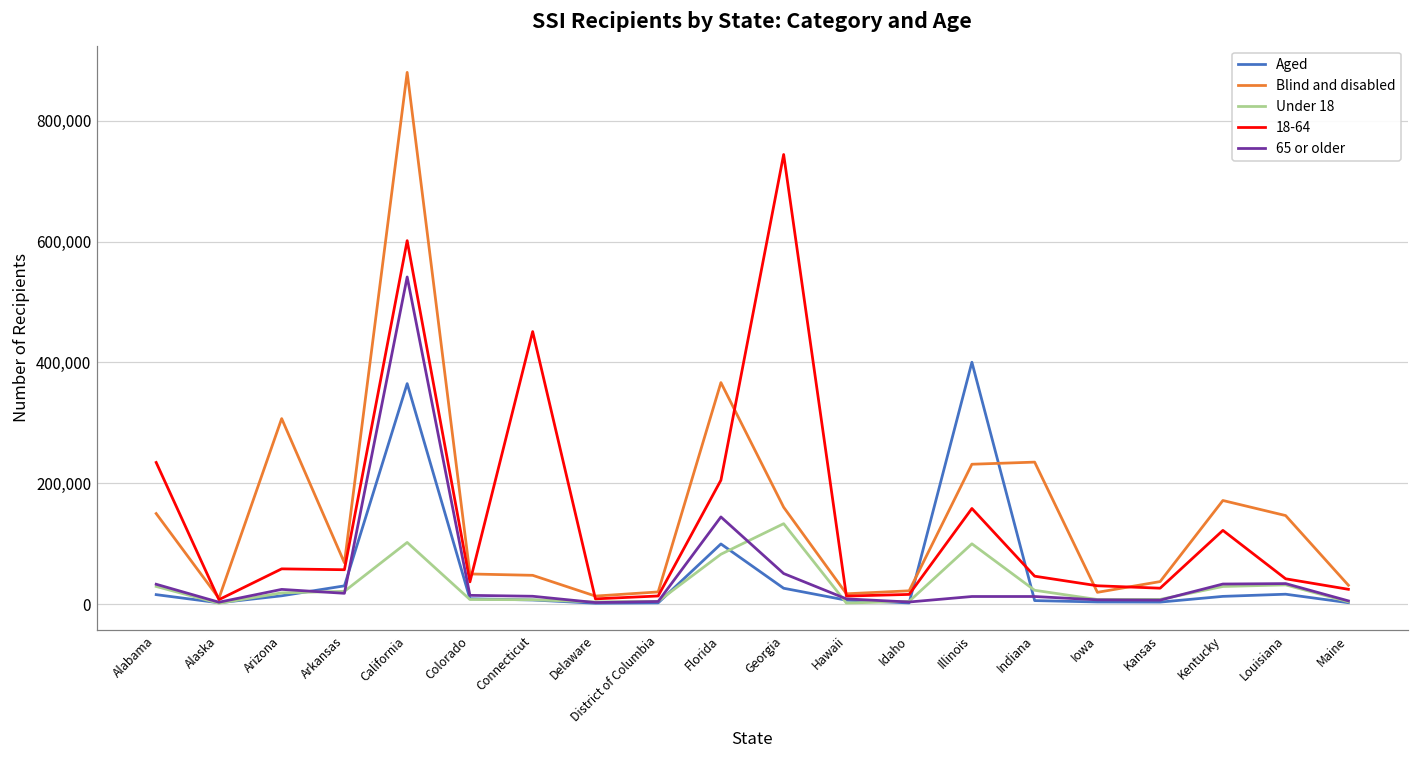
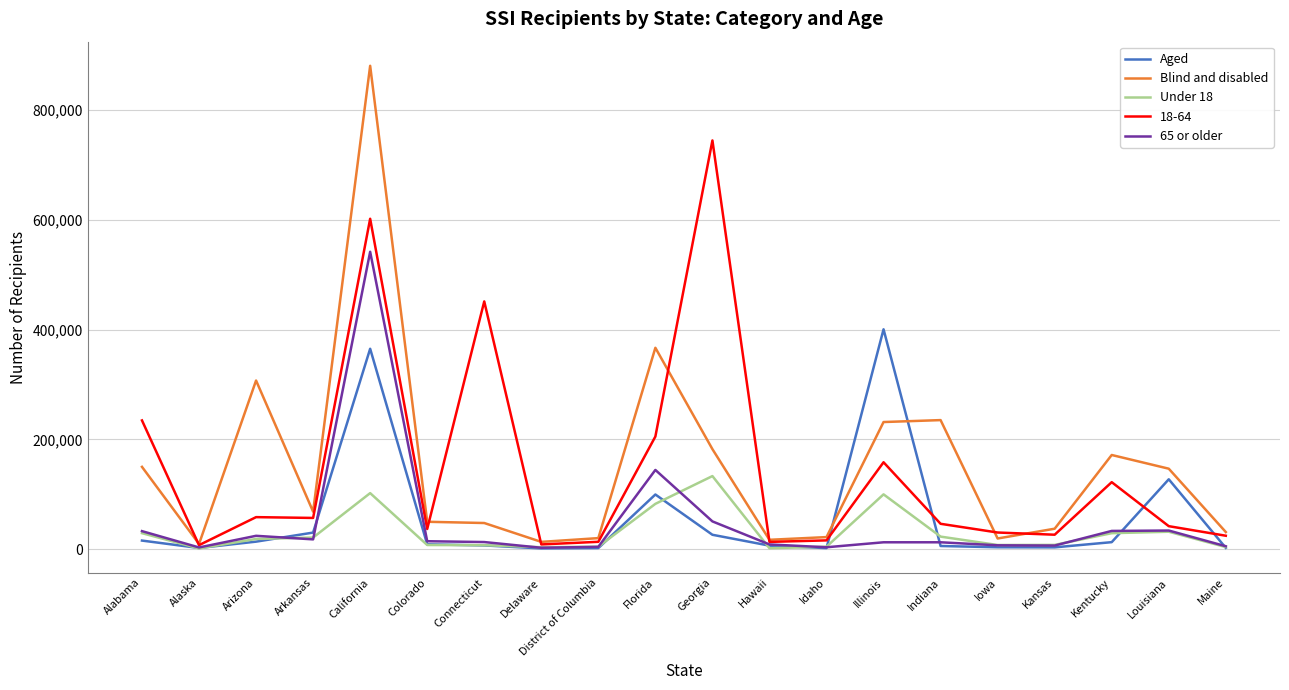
  {
    "Aged": {
      "Alabama": "20,000",
      "Arizona": "10,000",
      "Arkansas": "30,000",
      "California": "360,000",
      "Florida": "100,000",
      "Georgia": "30,000",
      "Illinois": "400,000",
      "Indiana": "10,000",
      "Kentucky": "10,000",
-     "Louisiana": "20,000"
+     "Louisiana": "130,000"
    },
    "Blind and disabled": {
      "Alabama": "150,000",
      "Arizona": "310,000",
      "Arkansas": "70,000",
      "California": "880,000",
      "Colorado": "50,000",
      "Connecticut": "50,000",
      "District of Columbia": "20,000",
      "Florida": "370,000",
-     "Georgia": "160,000",
+     "Georgia": "180,000",
      "Idaho": "20,000",
      "Illinois": "230,000",
      "Indiana": "240,000",
      "Iowa": "20,000",
      "Kansas": "40,000",
      "Kentucky": "170,000",
      "Louisiana": "150,000",
      "Maine": "30,000"
    },
    "Under 18": {
      "Arizona": "20,000",
      "California": "100,000",
      "Florida": "80,000",
      "Georgia": "130,000",
      "Hawaii": "0",
      "Illinois": "100,000",
      "Indiana": "20,000"
    },
    "18-64": {
      "Alabama": "230,000",
      "Arizona": "60,000",
      "Arkansas": "60,000",
      "California": "600,000",
      "Colorado": "40,000",
      "Connecticut": "450,000",
      "District of Columbia": "10,000",
      "Florida": "210,000",
      "Georgia": "740,000",
      "Idaho": "20,000",
      "Illinois": "160,000",
      "Indiana": "50,000",
      "Iowa": "30,000",
      "Kansas": "30,000",
      "Kentucky": "120,000",
      "Louisiana": "40,000",
      "Maine": "20,000"
    },
    "65 or older": {
      "Arizona": "20,000",
      "California": "540,000",
      "Colorado": "10,000",
      "Connecticut": "10,000",
      "Florida": "140,000",
      "Georgia": "50,000",
      "Illinois": "10,000",
      "Indiana": "10,000"
    }
  }
